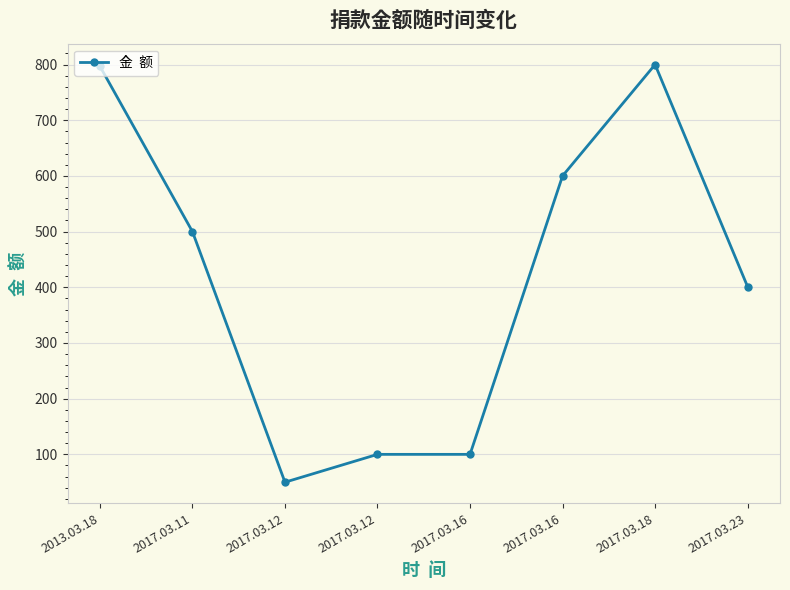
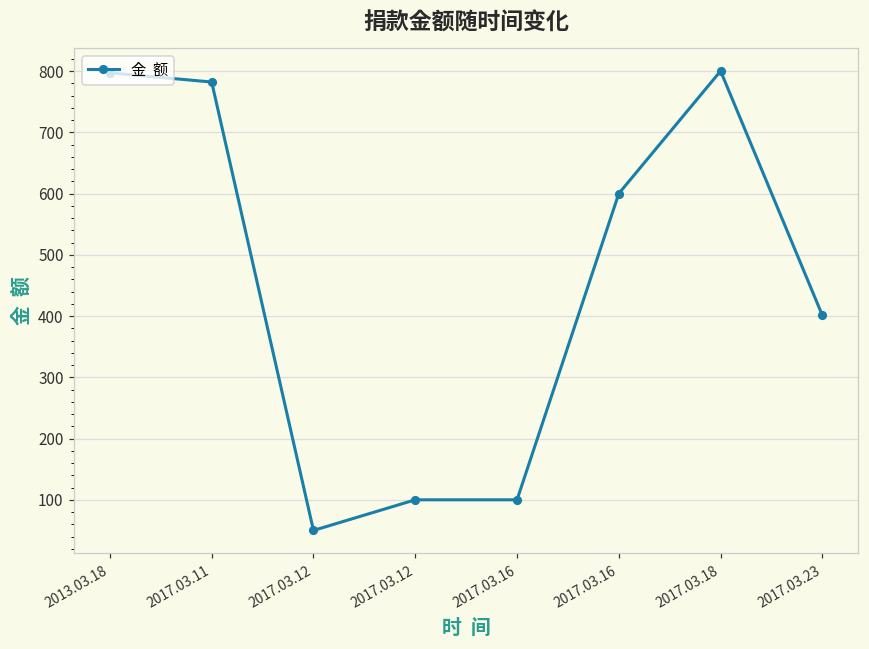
  {
-   "2017.03.11": 500,
+   "2017.03.11": 780,
    "2017.03.18": 800,
    "2017.03.23": 400
  }
